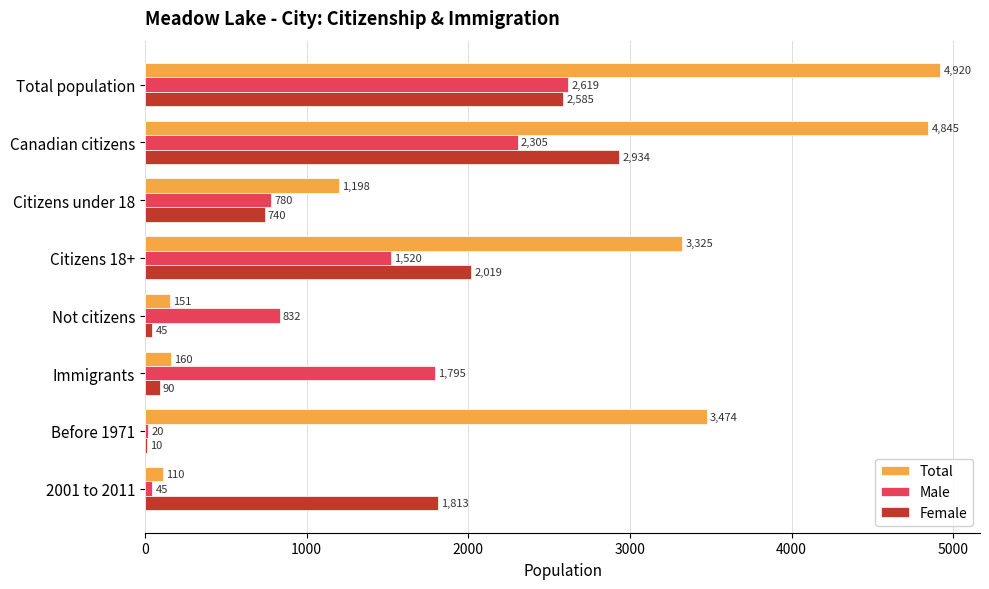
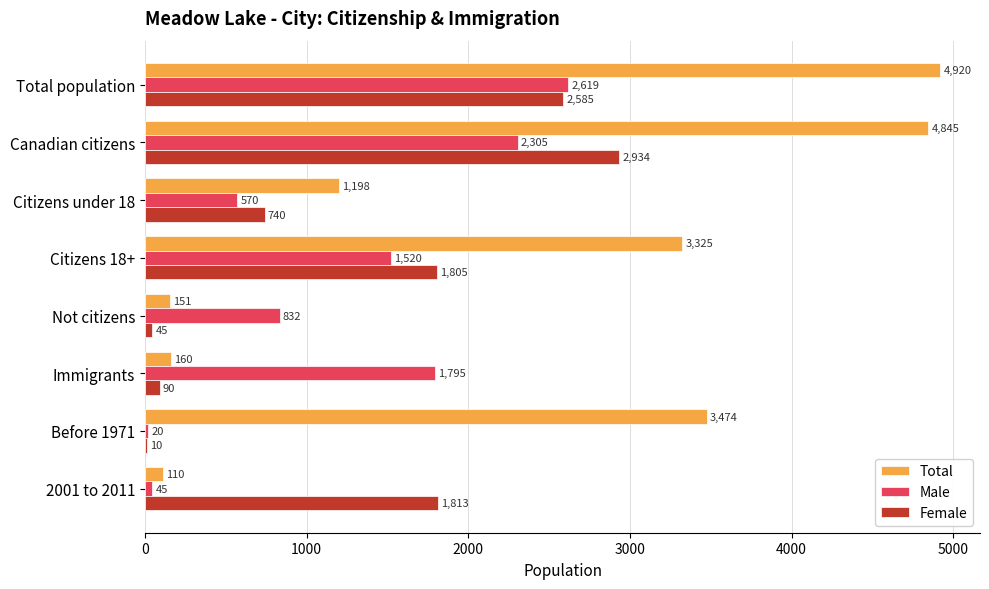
  {
    "Total": {
      "Total population": "4,920",
      "Canadian citizens": "4,845",
      "Citizens under 18": "1,198",
      "Citizens 18+": "3,325",
      "Not citizens": "151",
      "Immigrants": "160",
      "Before 1971": "3,474",
      "2001 to 2011": "110"
    },
    "Male": {
      "Total population": "2,619",
      "Canadian citizens": "2,305",
-     "Citizens under 18": "780",
+     "Citizens under 18": "570",
      "Citizens 18+": "1,520",
      "Not citizens": "832",
      "Immigrants": "1,795",
      "Before 1971": "20",
      "2001 to 2011": "45"
    },
    "Female": {
      "Total population": "2,585",
      "Canadian citizens": "2,934",
      "Citizens under 18": "740",
-     "Citizens 18+": "2,019",
+     "Citizens 18+": "1,805",
      "Not citizens": "45",
      "Immigrants": "90",
      "Before 1971": "10",
      "2001 to 2011": "1,813"
    }
  }
